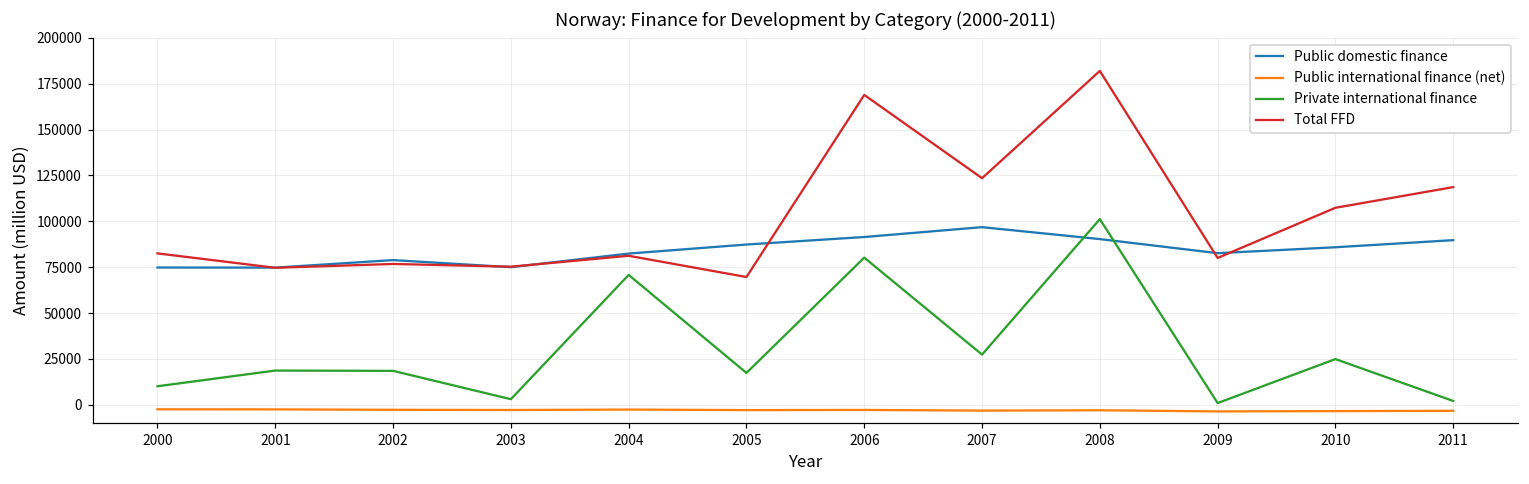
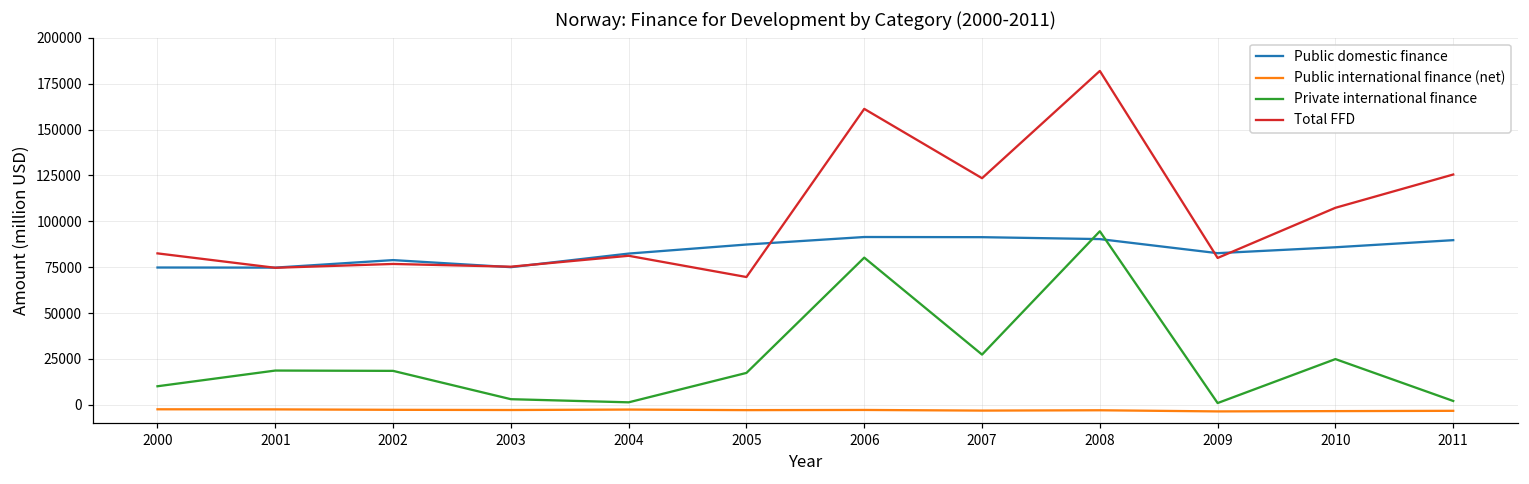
  {
    "Public domestic finance": {
      "2000": 75000,
      "2002": 79000,
      "2005": 87000,
      "2006": 91000,
-     "2007": 97000,
+     "2007": 91000,
      "2008": 90000,
      "2009": 83000,
      "2010": 86000,
      "2011": 90000
    },
    "Public international finance (net)": {
      "2000": -2000,
      "2001": -2000,
      "2002": -3000,
      "2003": -3000,
      "2004": -3000,
      "2005": -3000,
      "2006": -3000,
      "2007": -3000,
      "2008": -3000,
      "2009": -4000,
      "2010": -3000,
      "2011": -3000
    },
    "Private international finance": {
      "2000": 10000,
      "2001": 19000,
      "2002": 19000,
      "2003": 3000,
-     "2004": 71000,
+     "2004": 1000,
      "2005": 17000,
      "2006": 80000,
      "2007": 27000,
-     "2008": 101000,
+     "2008": 95000,
      "2009": 1000,
      "2010": 25000,
      "2011": 2000
    },
    "Total FFD": {
      "2000": 83000,
      "2002": 77000,
      "2005": 70000,
-     "2006": 169000,
+     "2006": 161000,
      "2007": 123000,
      "2008": 182000,
      "2009": 80000,
      "2010": 107000,
-     "2011": 119000
+     "2011": 125000
    }
  }
